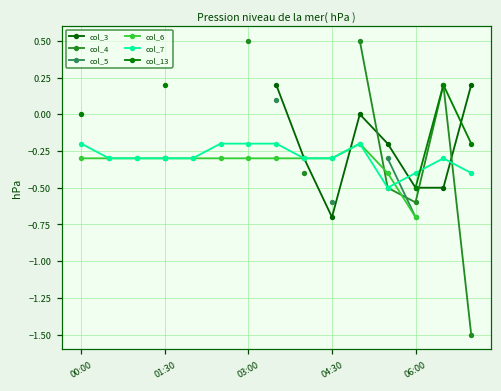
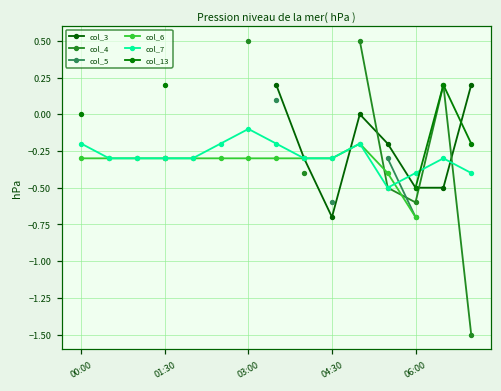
  {
    "col_6": {
      "00:00": -0.3,
      "03:00": -0.3
    },
    "col_7": {
      "00:00": -0.2,
-     "03:00": -0.2,
+     "03:00": -0.1,
      "06:00": -0.4
    }
  }
